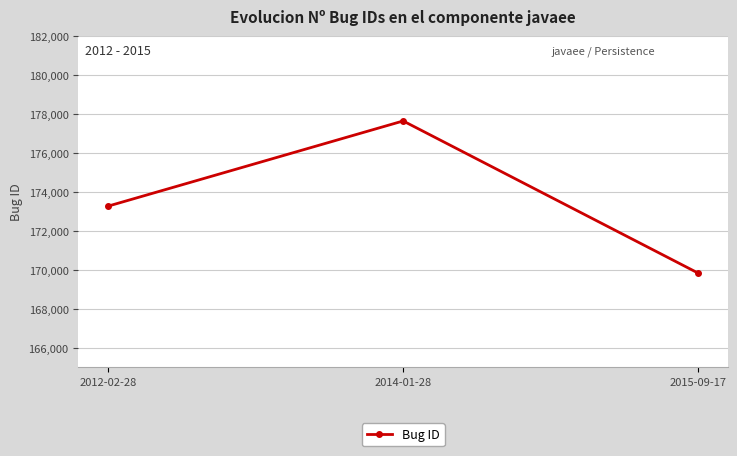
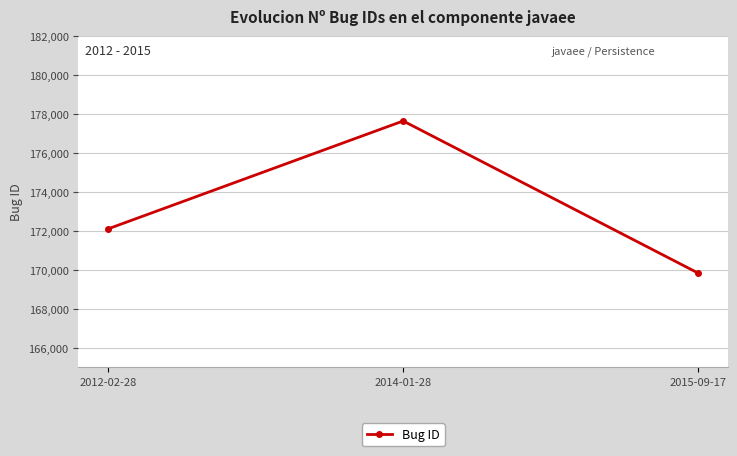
  {
-   "2012-02-28": "173,300",
+   "2012-02-28": "172,100",
    "2014-01-28": "177,600",
    "2015-09-17": "169,800"
  }
